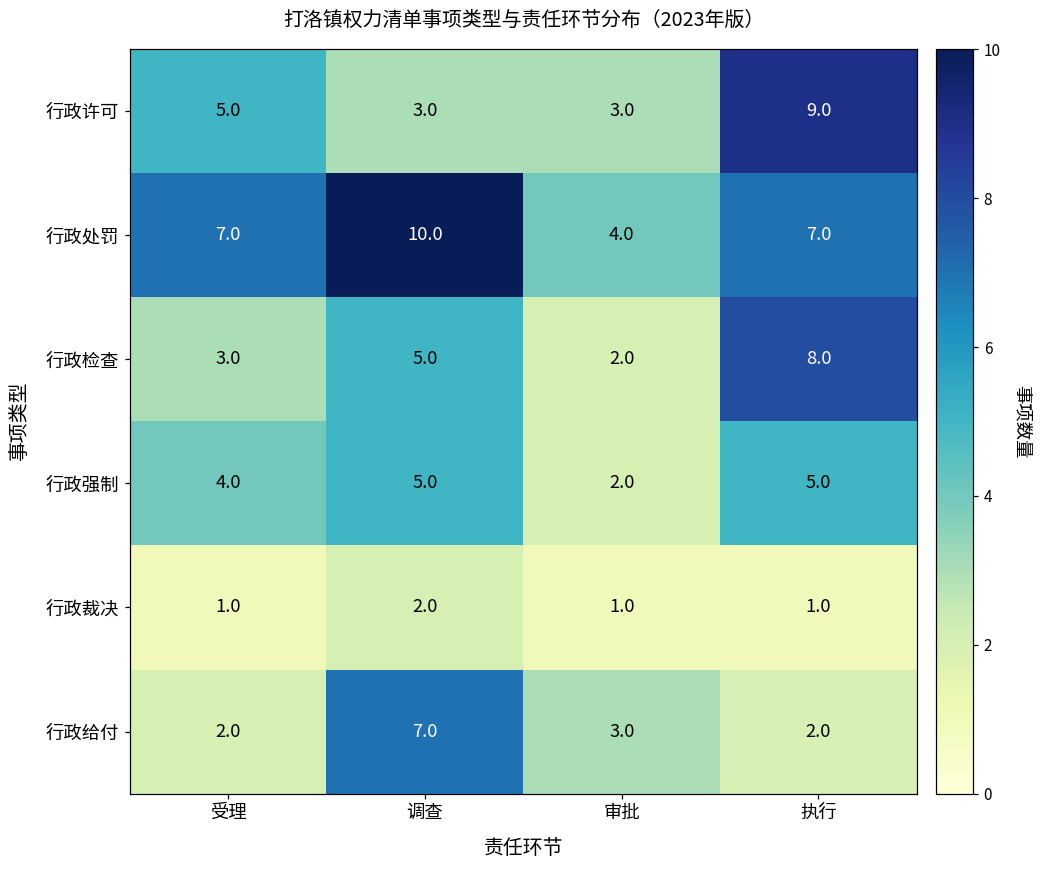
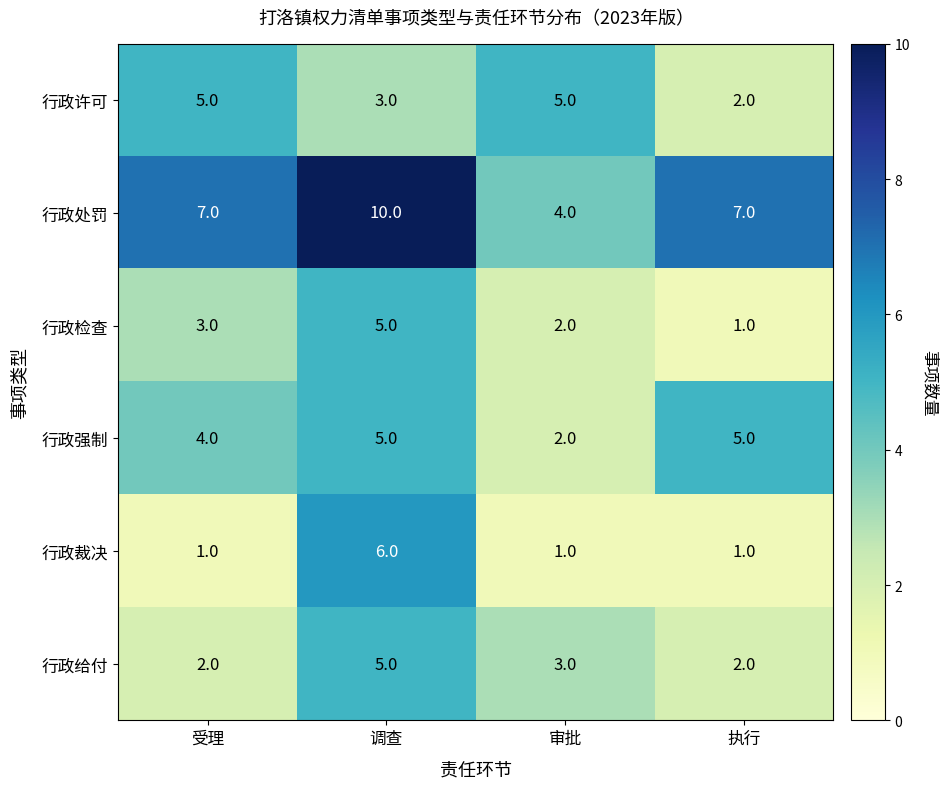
  {
    "行政许可": {
      "受理": 5.0,
      "调查": 3.0,
-     "审批": 3.0,
-     "执行": 9.0
+     "审批": 5.0,
+     "执行": 2.0
    },
    "行政处罚": {
      "受理": 7.0,
      "调查": 10.0,
      "审批": 4.0,
      "执行": 7.0
    },
    "行政检查": {
      "受理": 3.0,
      "调查": 5.0,
      "审批": 2.0,
-     "执行": 8.0
+     "执行": 1.0
    },
    "行政强制": {
      "受理": 4.0,
      "调查": 5.0,
      "审批": 2.0,
      "执行": 5.0
    },
    "行政裁决": {
      "受理": 1.0,
-     "调查": 2.0,
+     "调查": 6.0,
      "审批": 1.0,
      "执行": 1.0
    },
    "行政给付": {
      "受理": 2.0,
-     "调查": 7.0,
+     "调查": 5.0,
      "审批": 3.0,
      "执行": 2.0
    }
  }
